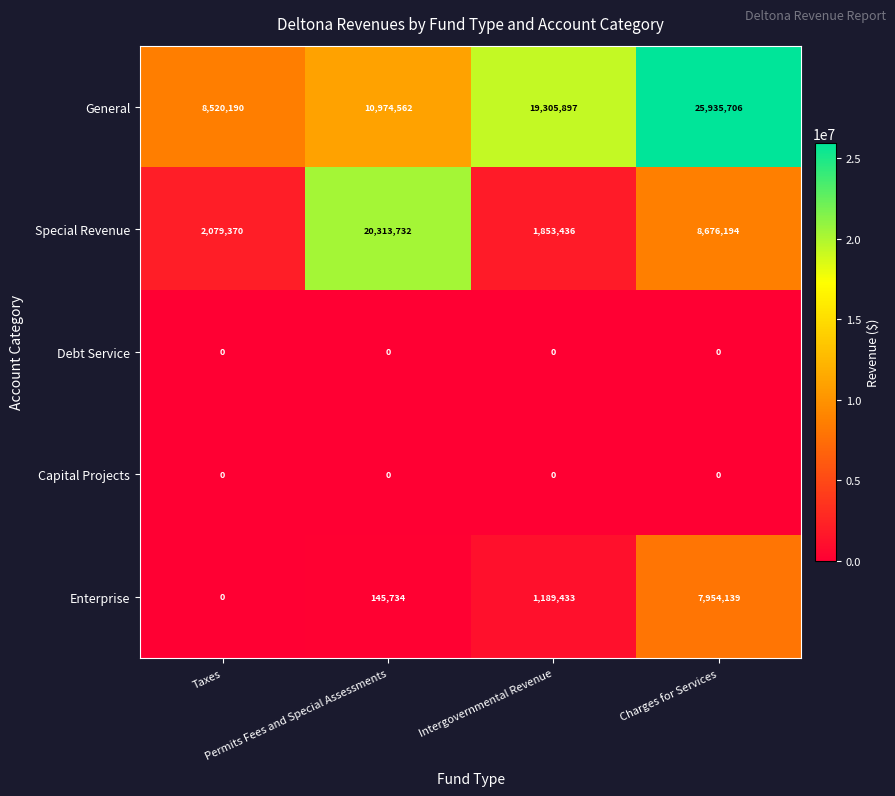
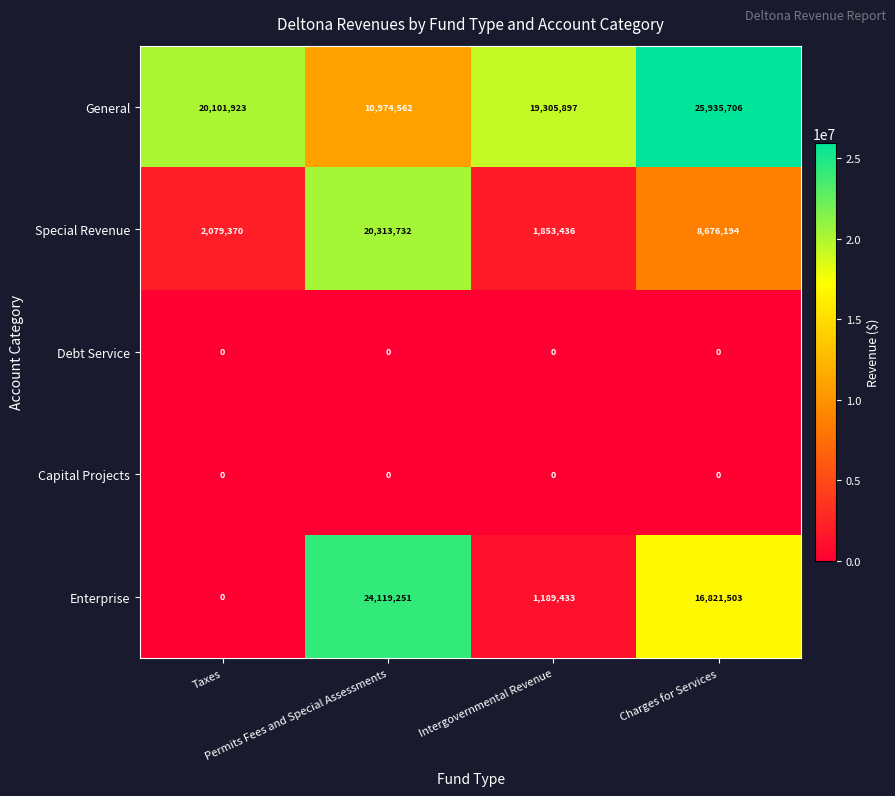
  {
    "General": {
-     "Taxes": "8,520,190",
+     "Taxes": "20,101,923",
      "Permits Fees and Special Assessments": "10,974,562",
      "Intergovernmental Revenue": "19,305,897",
      "Charges for Services": "25,935,706"
    },
    "Special Revenue": {
      "Taxes": "2,079,370",
      "Permits Fees and Special Assessments": "20,313,732",
      "Intergovernmental Revenue": "1,853,436",
      "Charges for Services": "8,676,194"
    },
    "Debt Service": {
      "Taxes": "0",
      "Permits Fees and Special Assessments": "0",
      "Intergovernmental Revenue": "0",
      "Charges for Services": "0"
    },
    "Capital Projects": {
      "Taxes": "0",
      "Permits Fees and Special Assessments": "0",
      "Intergovernmental Revenue": "0",
      "Charges for Services": "0"
    },
    "Enterprise": {
      "Taxes": "0",
-     "Permits Fees and Special Assessments": "145,734",
+     "Permits Fees and Special Assessments": "24,119,251",
      "Intergovernmental Revenue": "1,189,433",
-     "Charges for Services": "7,954,139"
+     "Charges for Services": "16,821,503"
    }
  }
